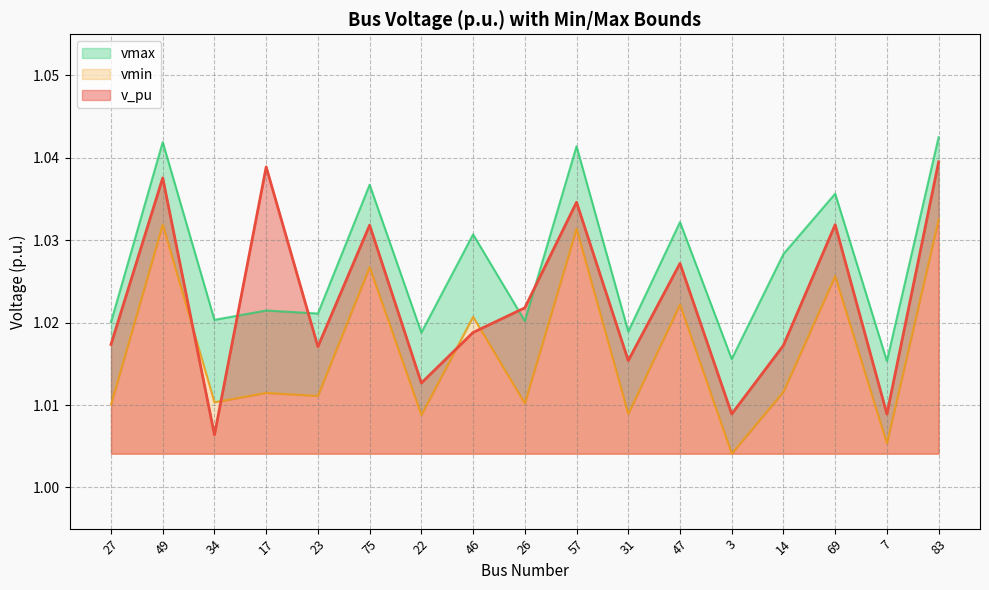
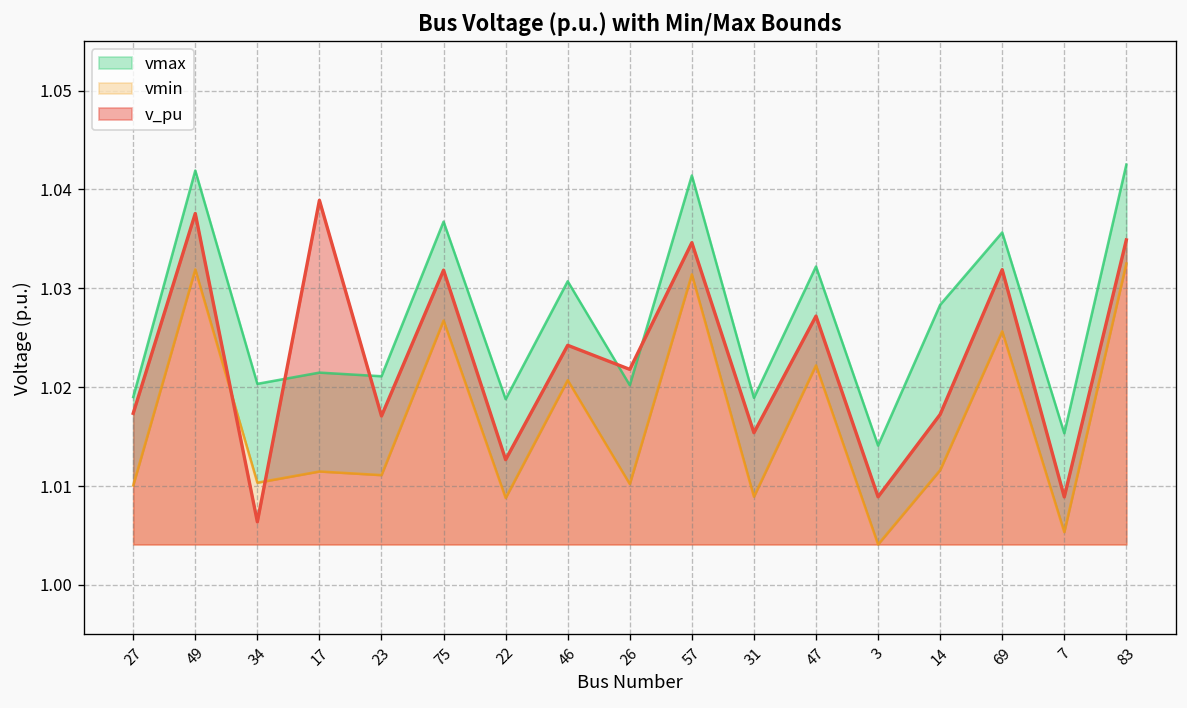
  {
    "vmax": {
-     "27": 1.020,
+     "27": 1.019,
      "49": 1.042,
      "34": 1.020,
      "17": 1.021,
      "23": 1.021,
      "75": 1.037,
      "22": 1.019,
      "46": 1.031,
      "26": 1.020,
      "57": 1.041,
      "31": 1.019,
      "47": 1.032,
-     "3": 1.016,
+     "3": 1.014,
      "14": 1.028,
      "69": 1.036,
      "7": 1.015,
      "83": 1.043
    },
    "vmin": {
      "27": 1.010,
      "49": 1.032,
      "34": 1.010,
      "17": 1.011,
      "23": 1.011,
      "75": 1.027,
      "22": 1.009,
      "46": 1.021,
      "26": 1.010,
      "57": 1.031,
      "31": 1.009,
      "47": 1.022,
      "3": 1.004,
      "14": 1.012,
      "69": 1.026,
      "7": 1.005,
      "83": 1.033
    },
    "v_pu": {
      "27": 1.017,
      "49": 1.038,
      "34": 1.006,
      "17": 1.039,
      "23": 1.017,
      "75": 1.032,
      "22": 1.013,
-     "46": 1.019,
+     "46": 1.024,
      "26": 1.022,
      "57": 1.035,
      "31": 1.015,
      "47": 1.027,
      "3": 1.009,
      "14": 1.017,
      "69": 1.032,
      "7": 1.009,
-     "83": 1.040
+     "83": 1.035
    }
  }
